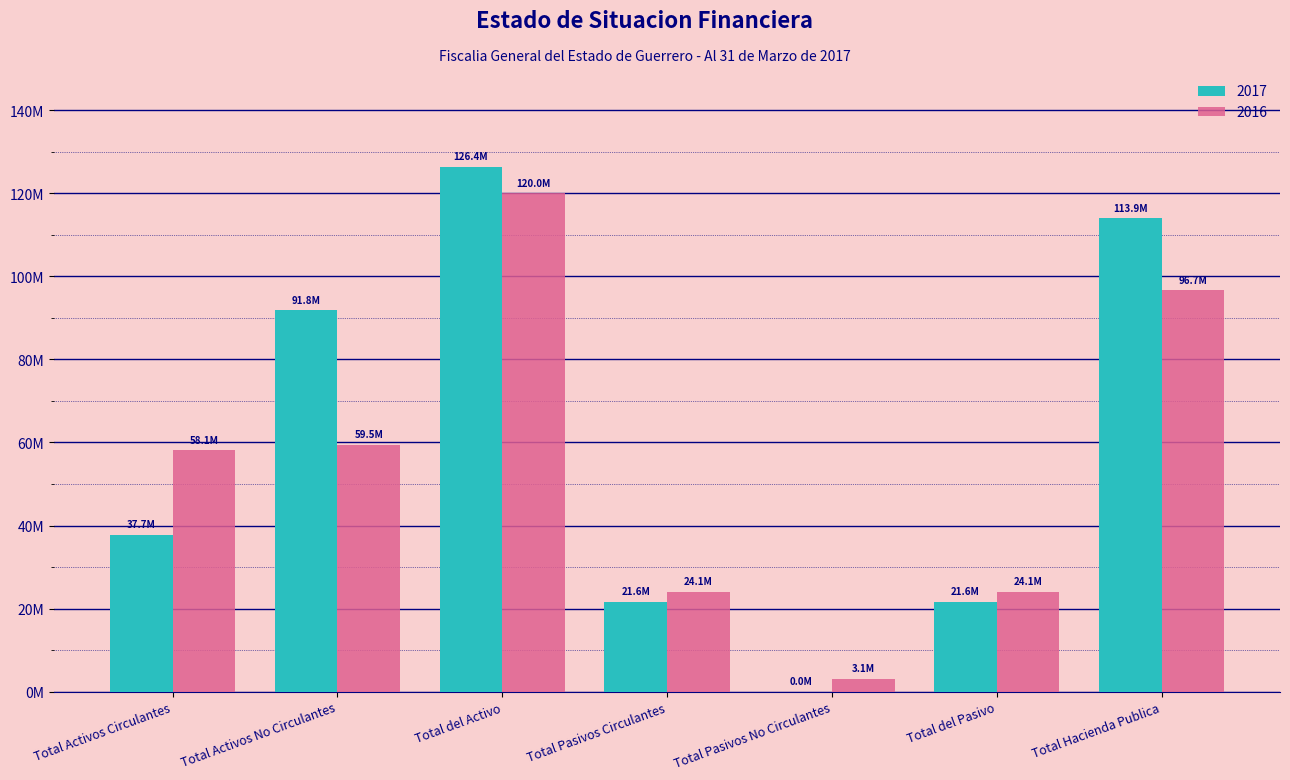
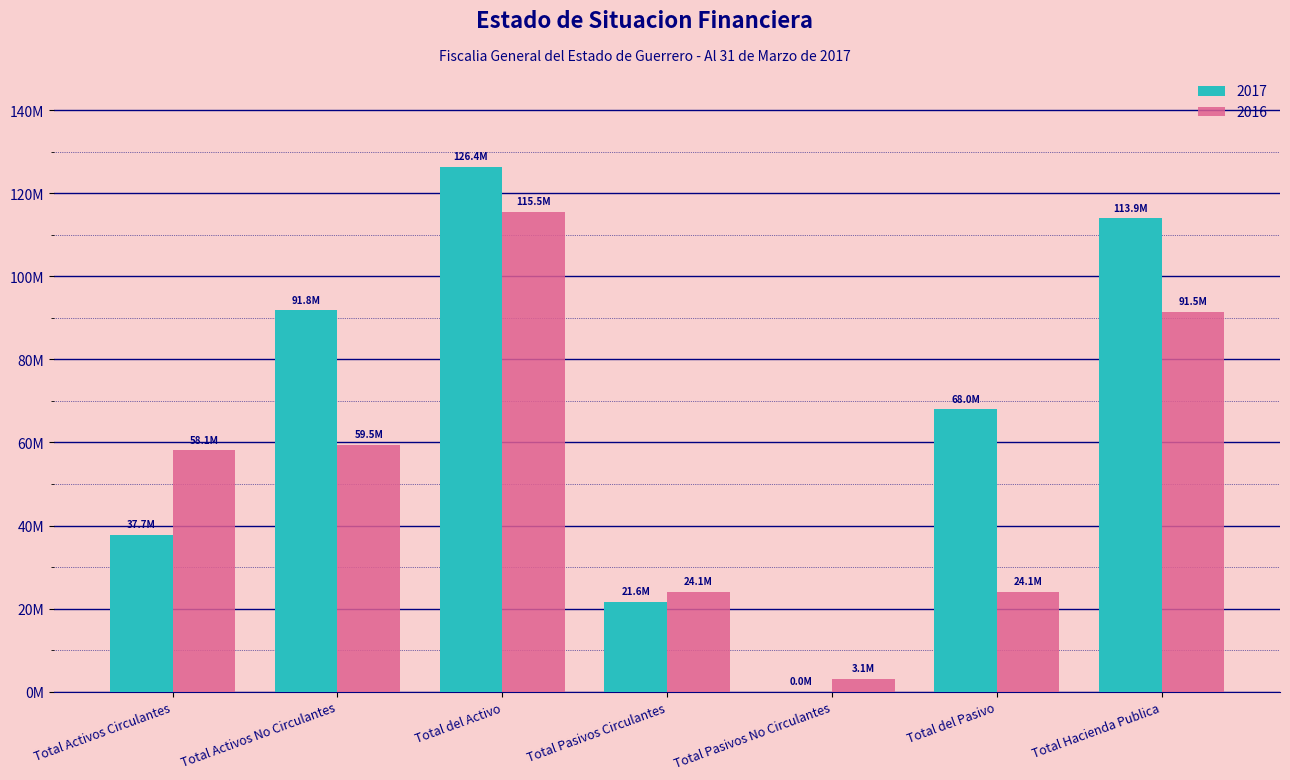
  {
    "2017": {
      "Total Activos Circulantes": "37.7M",
      "Total Activos No Circulantes": "91.8M",
      "Total del Activo": "126.4M",
      "Total Pasivos Circulantes": "21.6M",
      "Total Pasivos No Circulantes": "0.0M",
-     "Total del Pasivo": "21.6M",
+     "Total del Pasivo": "68.0M",
      "Total Hacienda Publica": "113.9M"
    },
    "2016": {
      "Total Activos Circulantes": "58.1M",
      "Total Activos No Circulantes": "59.5M",
-     "Total del Activo": "120.0M",
+     "Total del Activo": "115.5M",
      "Total Pasivos Circulantes": "24.1M",
      "Total Pasivos No Circulantes": "3.1M",
      "Total del Pasivo": "24.1M",
-     "Total Hacienda Publica": "96.7M"
+     "Total Hacienda Publica": "91.5M"
    }
  }
